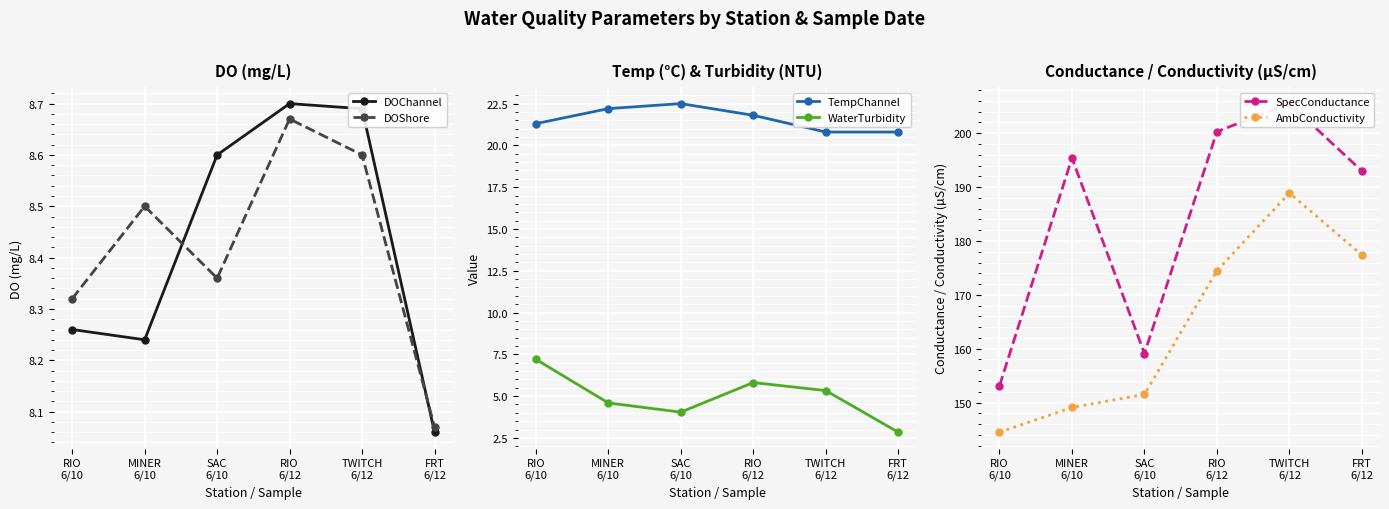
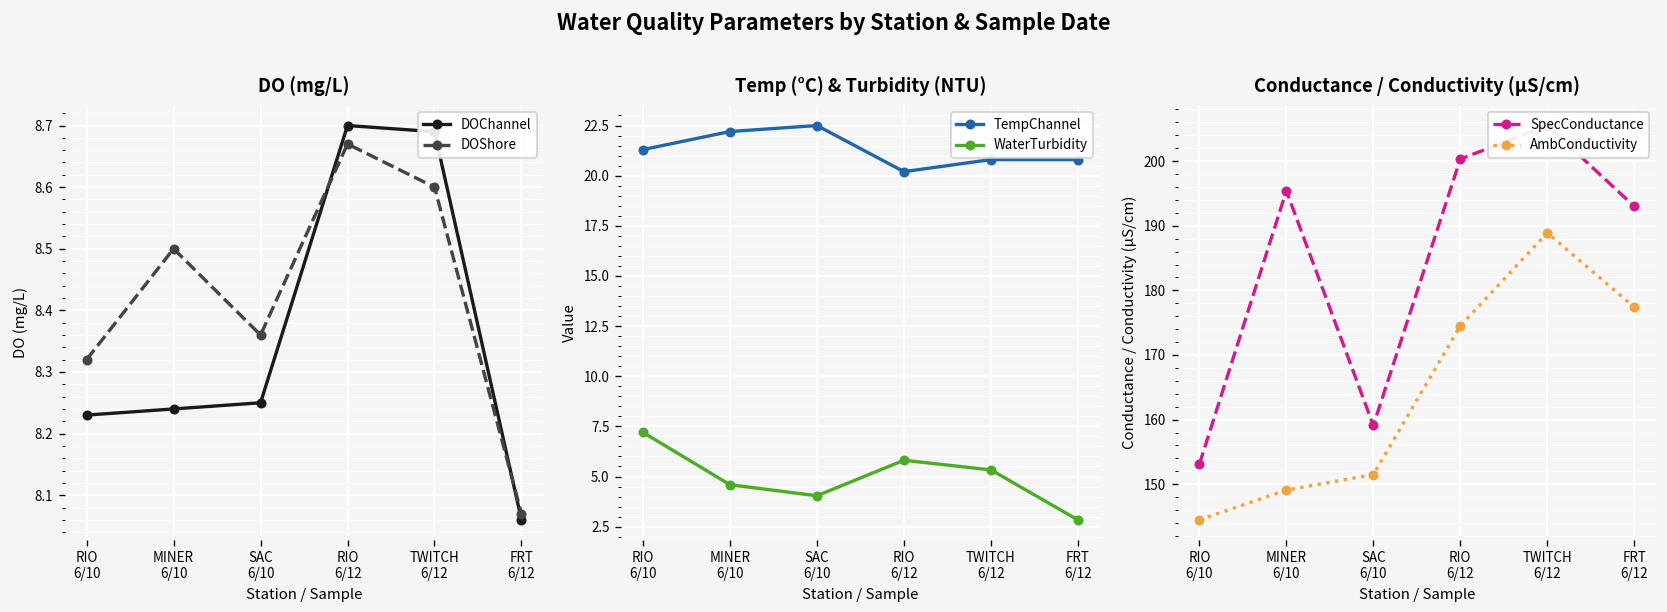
  {
    "DO (mg/L)": {
      "DOChannel": {
-       "RIO 6/10": 8.26,
+       "RIO 6/10": 8.23,
        "MINER 6/10": 8.24,
-       "SAC 6/10": 8.60,
+       "SAC 6/10": 8.25,
        "RIO 6/12": 8.70,
        "FRT 6/12": 8.06
      },
      "DOShore": {
        "RIO 6/10": 8.32,
        "MINER 6/10": 8.50,
        "SAC 6/10": 8.36,
        "RIO 6/12": 8.67,
        "TWITCH 6/12": 8.60,
        "FRT 6/12": 8.07
      }
    },
    "Temp (°C) & Turbidity (NTU)": {
      "TempChannel": {
        "RIO 6/10": 21.3,
        "MINER 6/10": 22.2,
        "SAC 6/10": 22.5,
-       "RIO 6/12": 21.8,
+       "RIO 6/12": 20.2,
        "TWITCH 6/12": 20.8,
        "FRT 6/12": 20.8
      },
      "WaterTurbidity": {
        "RIO 6/10": 7.2,
        "MINER 6/10": 4.6,
        "SAC 6/10": 4.0,
        "RIO 6/12": 5.8,
        "TWITCH 6/12": 5.3,
        "FRT 6/12": 2.8
      }
    },
    "Conductance / Conductivity (µS/cm)": {
      "SpecConductance": {
        "RIO 6/10": 153,
        "MINER 6/10": 195,
        "SAC 6/10": 159,
        "RIO 6/12": 200,
        "FRT 6/12": 193
      },
      "AmbConductivity": {
        "RIO 6/10": 145,
        "MINER 6/10": 149,
        "SAC 6/10": 152,
        "RIO 6/12": 175,
        "TWITCH 6/12": 189,
        "FRT 6/12": 177
      }
    }
  }
